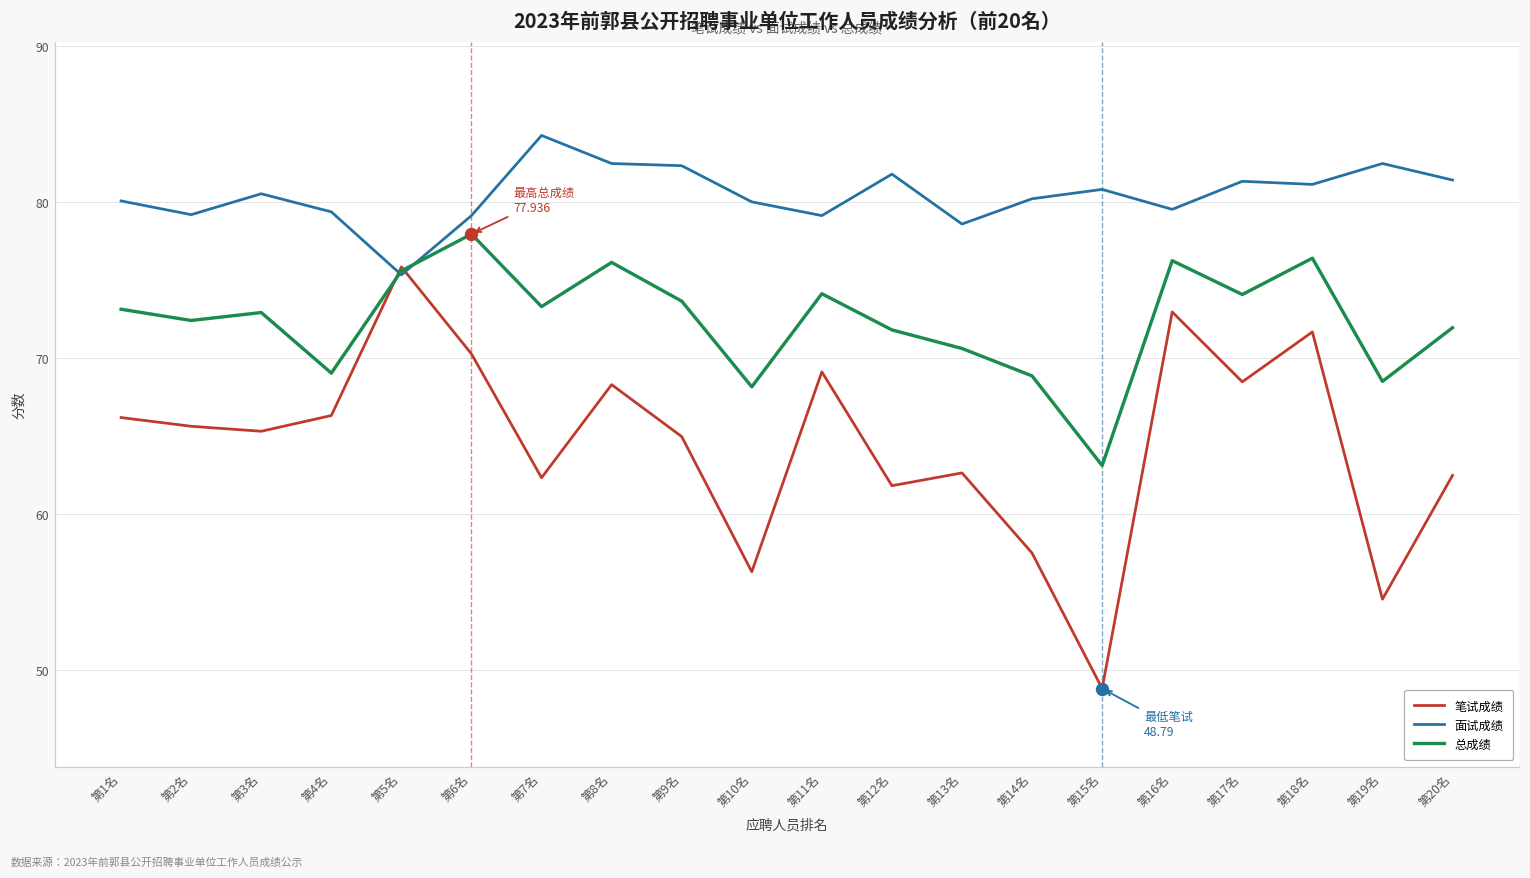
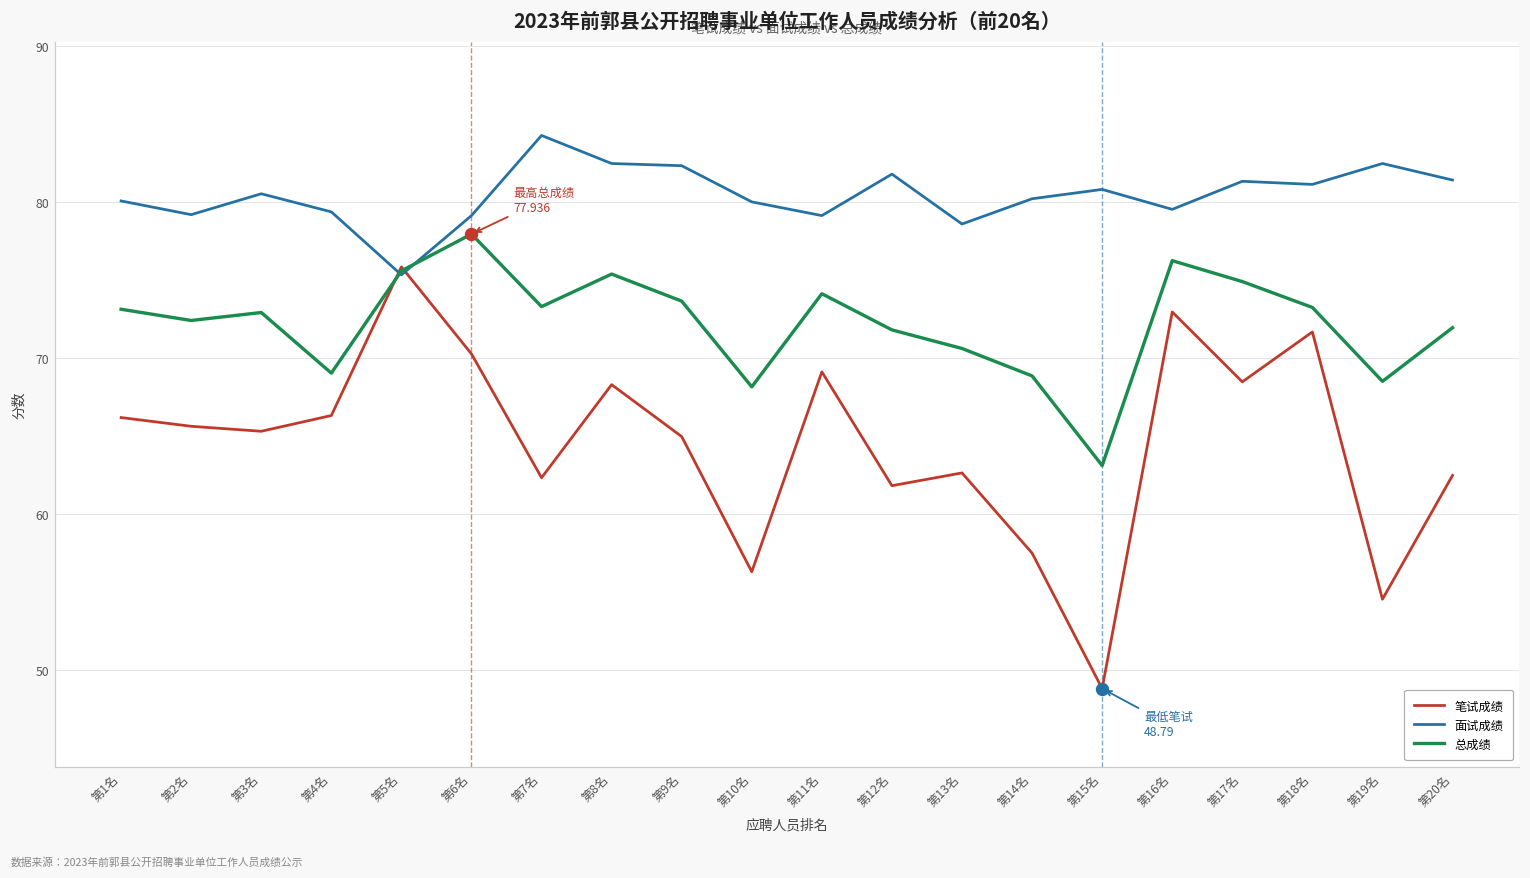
  {
    "总成绩": {
      "第1名": 73.1,
      "第2名": 72.4,
      "第3名": 72.9,
      "第4名": 69.0,
      "第5名": 75.6,
      "第7名": 73.3,
-     "第8名": 76.1,
+     "第8名": 75.4,
      "第9名": 73.6,
      "第10名": 68.1,
      "第11名": 74.1,
      "第12名": 71.8,
      "第13名": 70.6,
      "第14名": 68.8,
      "第15名": 63.1,
      "第16名": 76.2,
-     "第17名": 74.1,
-     "第18名": 76.4,
+     "第17名": 74.9,
+     "第18名": 73.2,
      "第19名": 68.5,
      "第20名": 71.9
    }
  }
